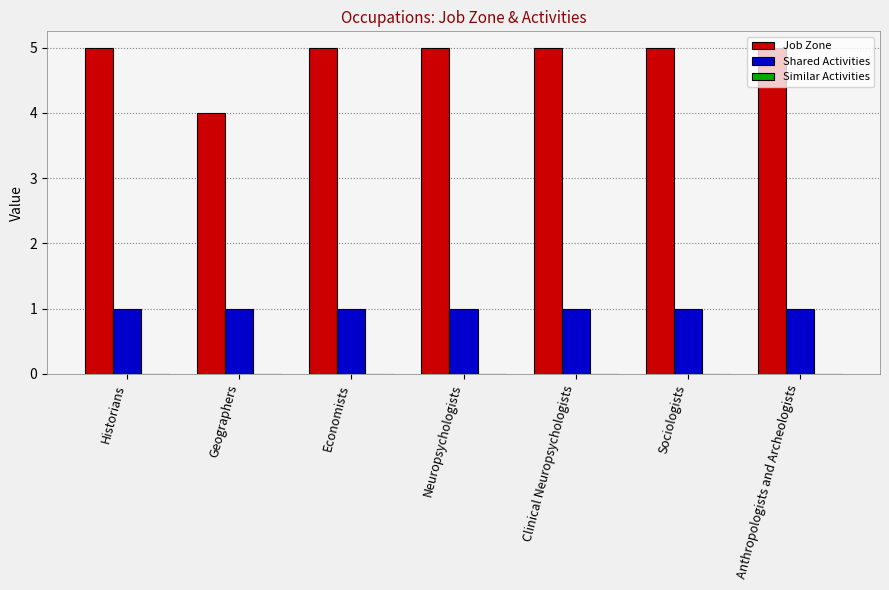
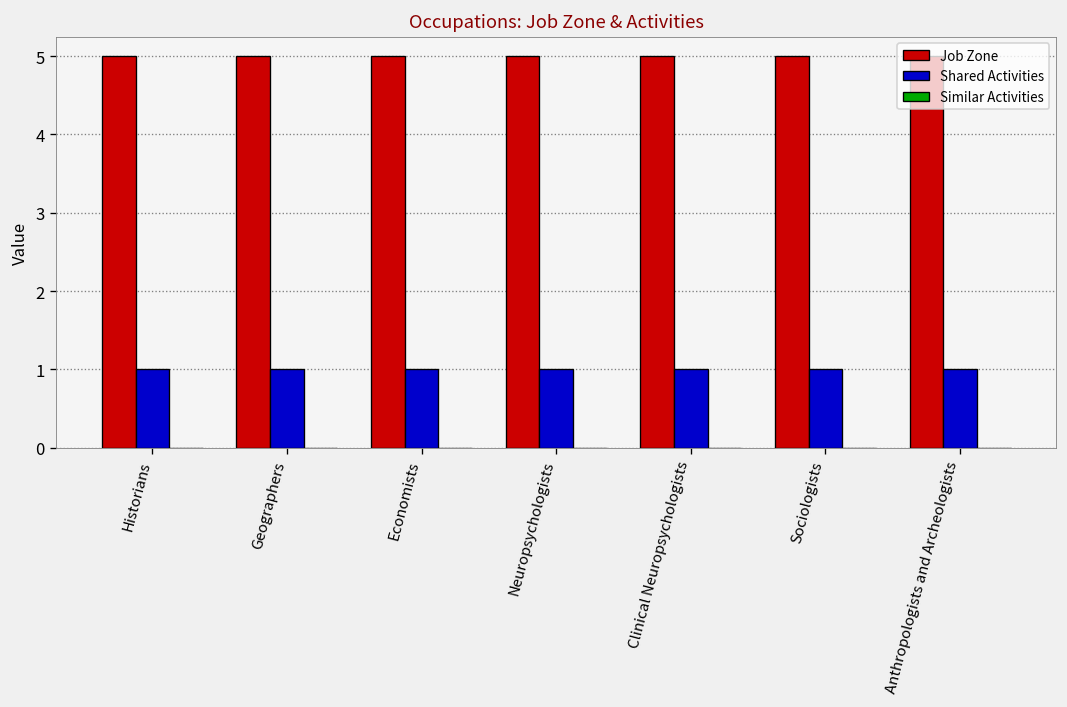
  {
    "Job Zone": {
      "Historians": 5,
-     "Geographers": 4,
+     "Geographers": 5,
      "Economists": 5,
      "Neuropsychologists": 5,
      "Clinical Neuropsychologists": 5,
      "Sociologists": 5
    },
    "Shared Activities": {
      "Historians": 1,
      "Geographers": 1,
      "Economists": 1,
      "Neuropsychologists": 1,
      "Clinical Neuropsychologists": 1,
      "Sociologists": 1,
      "Anthropologists and Archeologists": 1
    },
    "Similar Activities": {
      "Historians": 0,
      "Geographers": 0,
      "Economists": 0,
      "Neuropsychologists": 0,
      "Clinical Neuropsychologists": 0,
      "Sociologists": 0,
      "Anthropologists and Archeologists": 0
    }
  }
